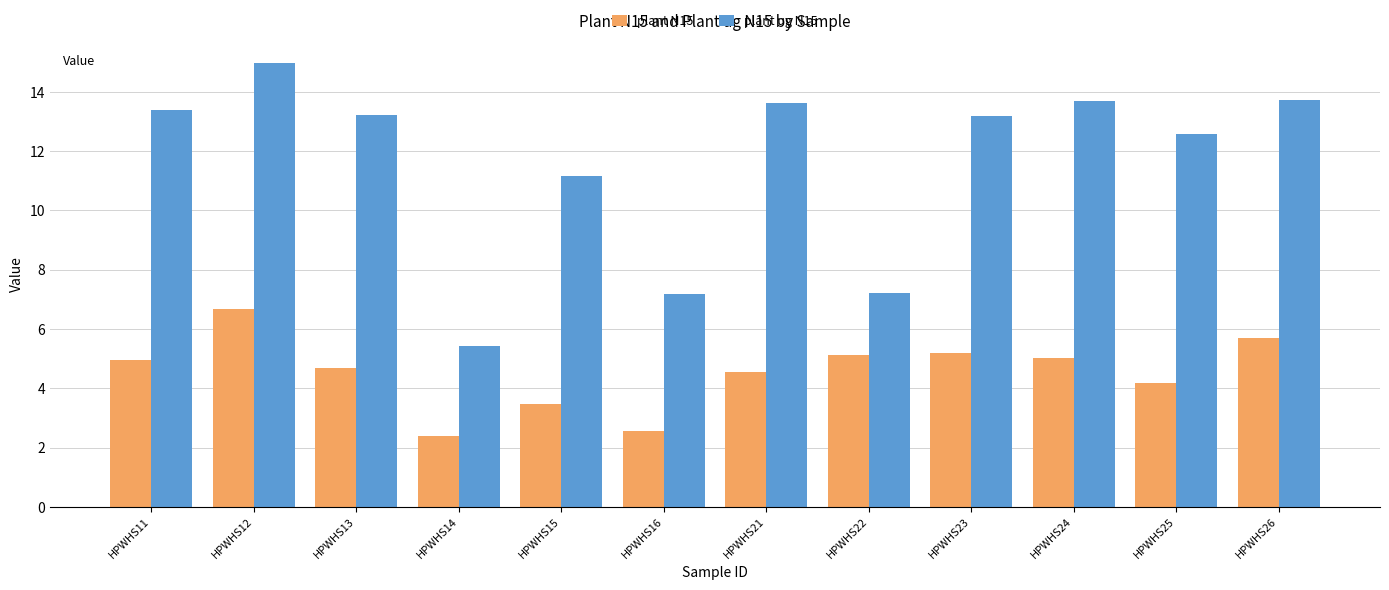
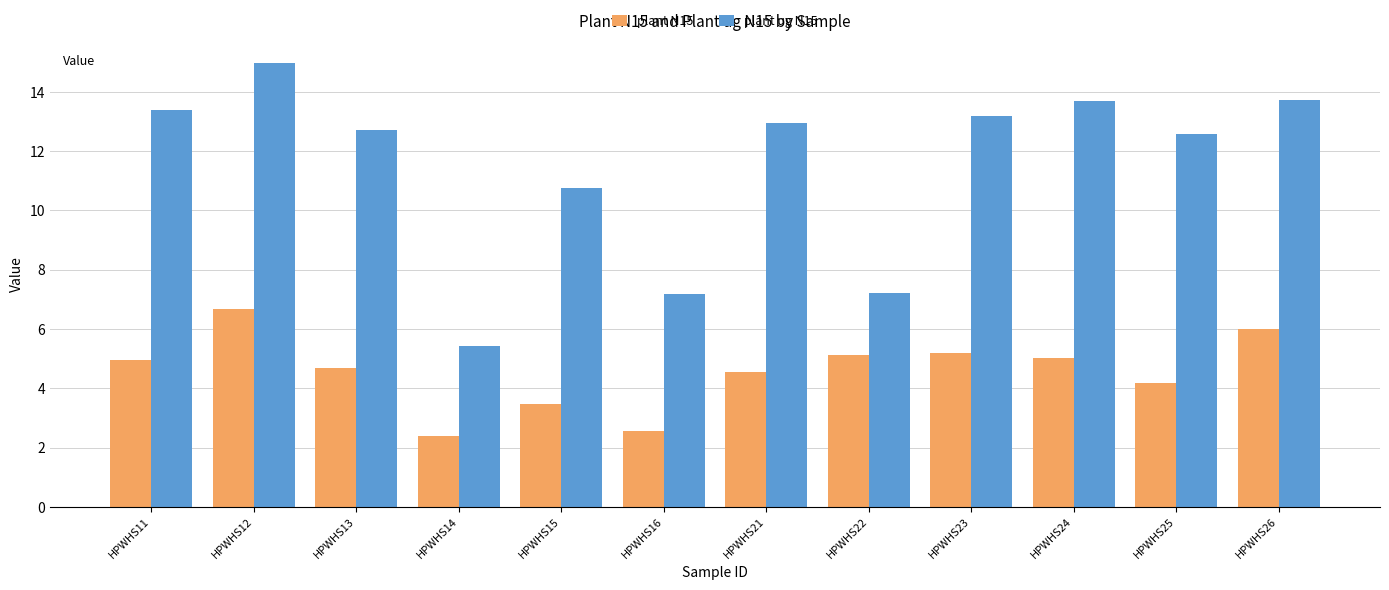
  {
    "plant N15": {
      "HPWHS11": 4.9,
      "HPWHS12": 6.7,
      "HPWHS13": 4.7,
      "HPWHS14": 2.4,
      "HPWHS15": 3.5,
      "HPWHS16": 2.6,
      "HPWHS21": 4.6,
      "HPWHS22": 5.1,
      "HPWHS23": 5.2,
      "HPWHS24": 5.0,
      "HPWHS25": 4.2,
-     "HPWHS26": 5.7
+     "HPWHS26": 6.0
    },
    "plant ug N15": {
      "HPWHS11": 13.4,
      "HPWHS12": 15.0,
-     "HPWHS13": 13.2,
+     "HPWHS13": 12.7,
      "HPWHS14": 5.4,
-     "HPWHS15": 11.2,
+     "HPWHS15": 10.8,
      "HPWHS16": 7.2,
-     "HPWHS21": 13.6,
+     "HPWHS21": 13.0,
      "HPWHS22": 7.2,
      "HPWHS23": 13.2,
      "HPWHS24": 13.7,
      "HPWHS25": 12.6,
      "HPWHS26": 13.7
    }
  }
